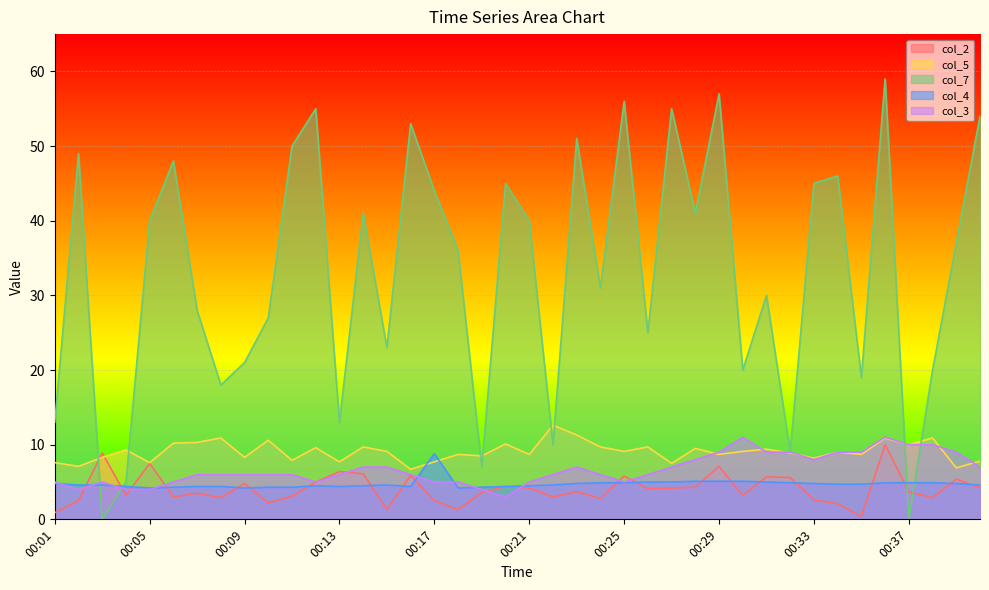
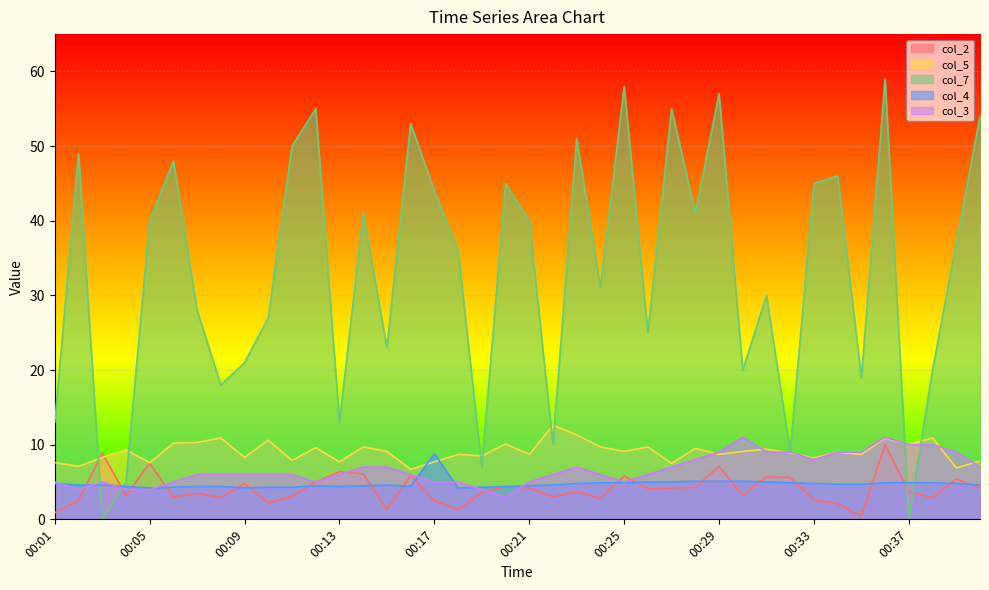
  {
    "col_2": {
      "00:01": 1,
      "00:09": 5,
      "00:13": 6,
      "00:17": 3,
      "00:25": 6,
      "00:29": 7,
      "00:33": 3,
      "00:37": 4
    },
    "col_5": {
      "00:01": 8,
      "00:09": 8,
      "00:13": 8,
      "00:17": 8,
      "00:21": 9,
      "00:25": 9
    },
    "col_7": {
      "00:01": 13,
      "00:05": 40,
      "00:09": 21,
      "00:13": 13,
      "00:17": 44,
      "00:21": 40,
-     "00:25": 56,
+     "00:25": 58,
      "00:29": 57,
      "00:33": 45,
      "00:37": 0
    },
    "col_4": {
      "00:09": 4,
      "00:13": 4,
      "00:17": 9,
      "00:29": 5,
      "00:33": 5,
      "00:37": 5
    },
    "col_3": {
      "00:09": 6,
      "00:13": 6,
      "00:17": 5,
      "00:21": 5
    }
  }
